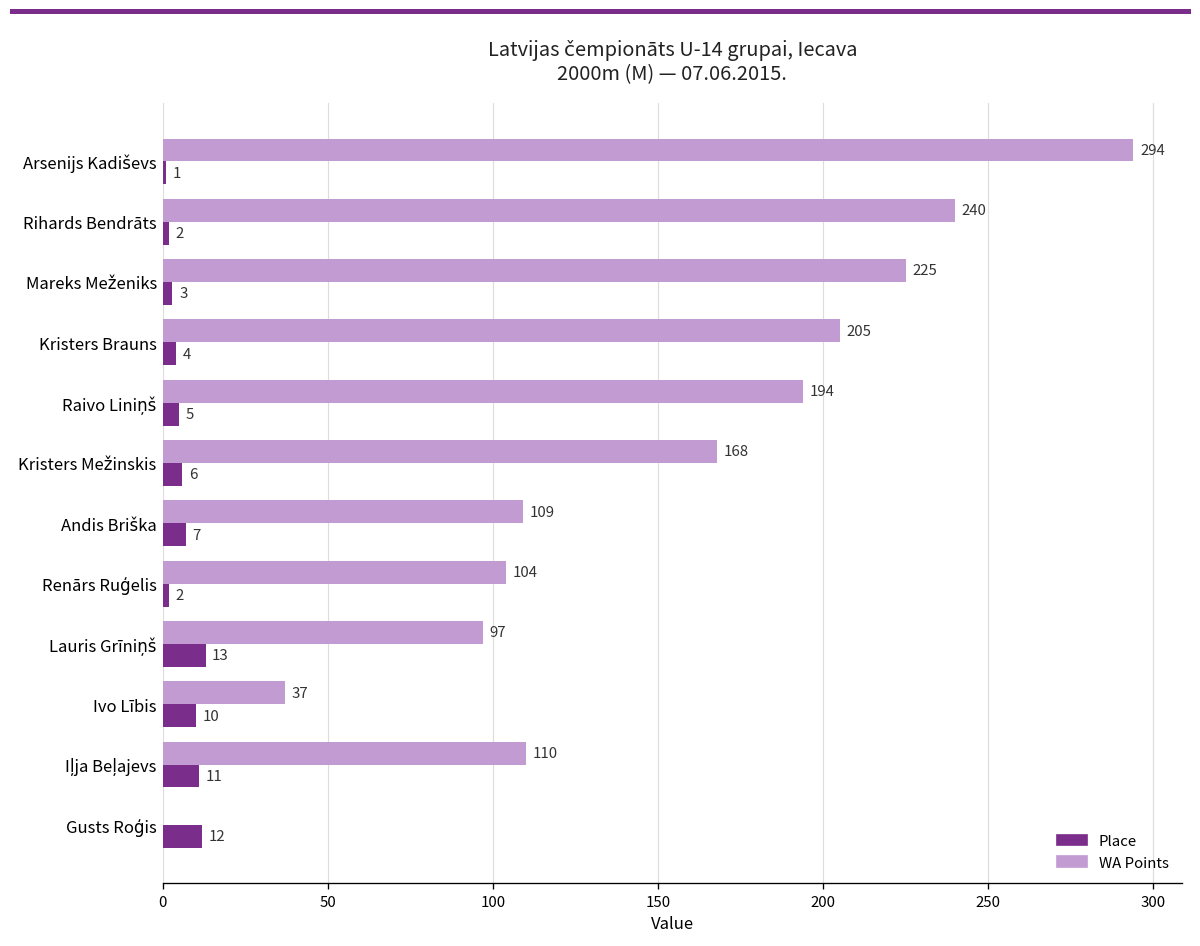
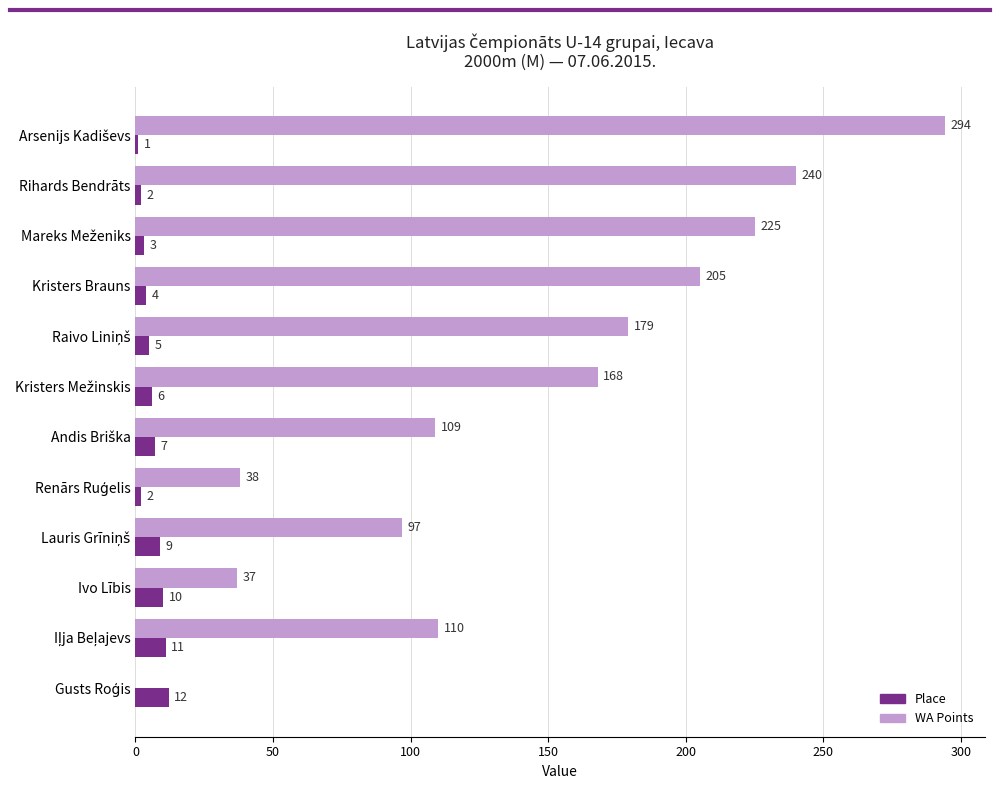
  {
    "Place": {
      "Arsenijs Kadiševs": 1,
      "Rihards Bendrāts": 2,
      "Mareks Meženiks": 3,
      "Kristers Brauns": 4,
      "Raivo Liniņš": 5,
      "Kristers Mežinskis": 6,
      "Andis Briška": 7,
      "Renārs Ruģelis": 2,
-     "Lauris Grīniņš": 13,
+     "Lauris Grīniņš": 9,
      "Ivo Lībis": 10,
      "Iļja Beļajevs": 11,
      "Gusts Roģis": 12
    },
    "WA Points": {
      "Arsenijs Kadiševs": 294,
      "Rihards Bendrāts": 240,
      "Mareks Meženiks": 225,
      "Kristers Brauns": 205,
-     "Raivo Liniņš": 194,
+     "Raivo Liniņš": 179,
      "Kristers Mežinskis": 168,
      "Andis Briška": 109,
-     "Renārs Ruģelis": 104,
+     "Renārs Ruģelis": 38,
      "Lauris Grīniņš": 97,
      "Ivo Lībis": 37,
      "Iļja Beļajevs": 110
    }
  }
